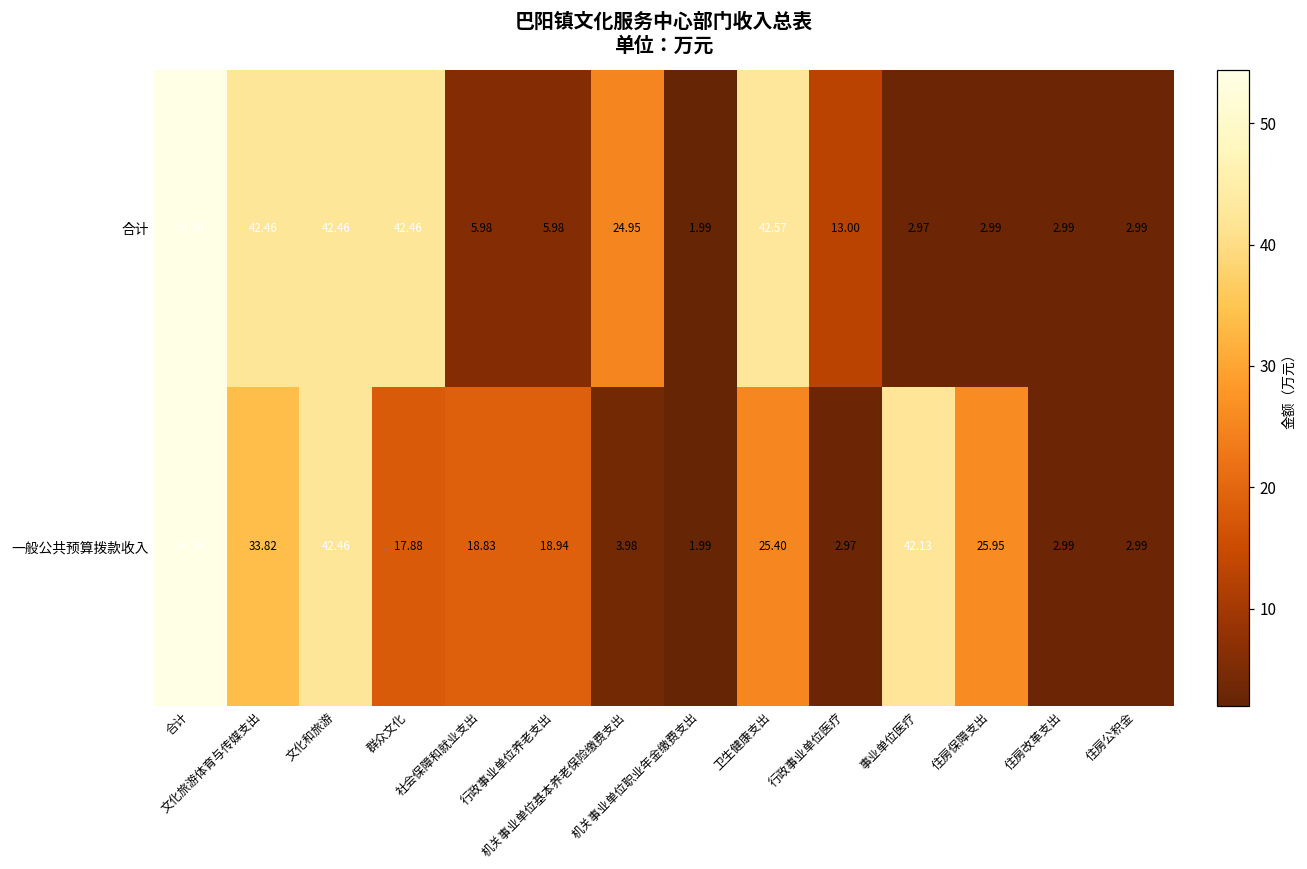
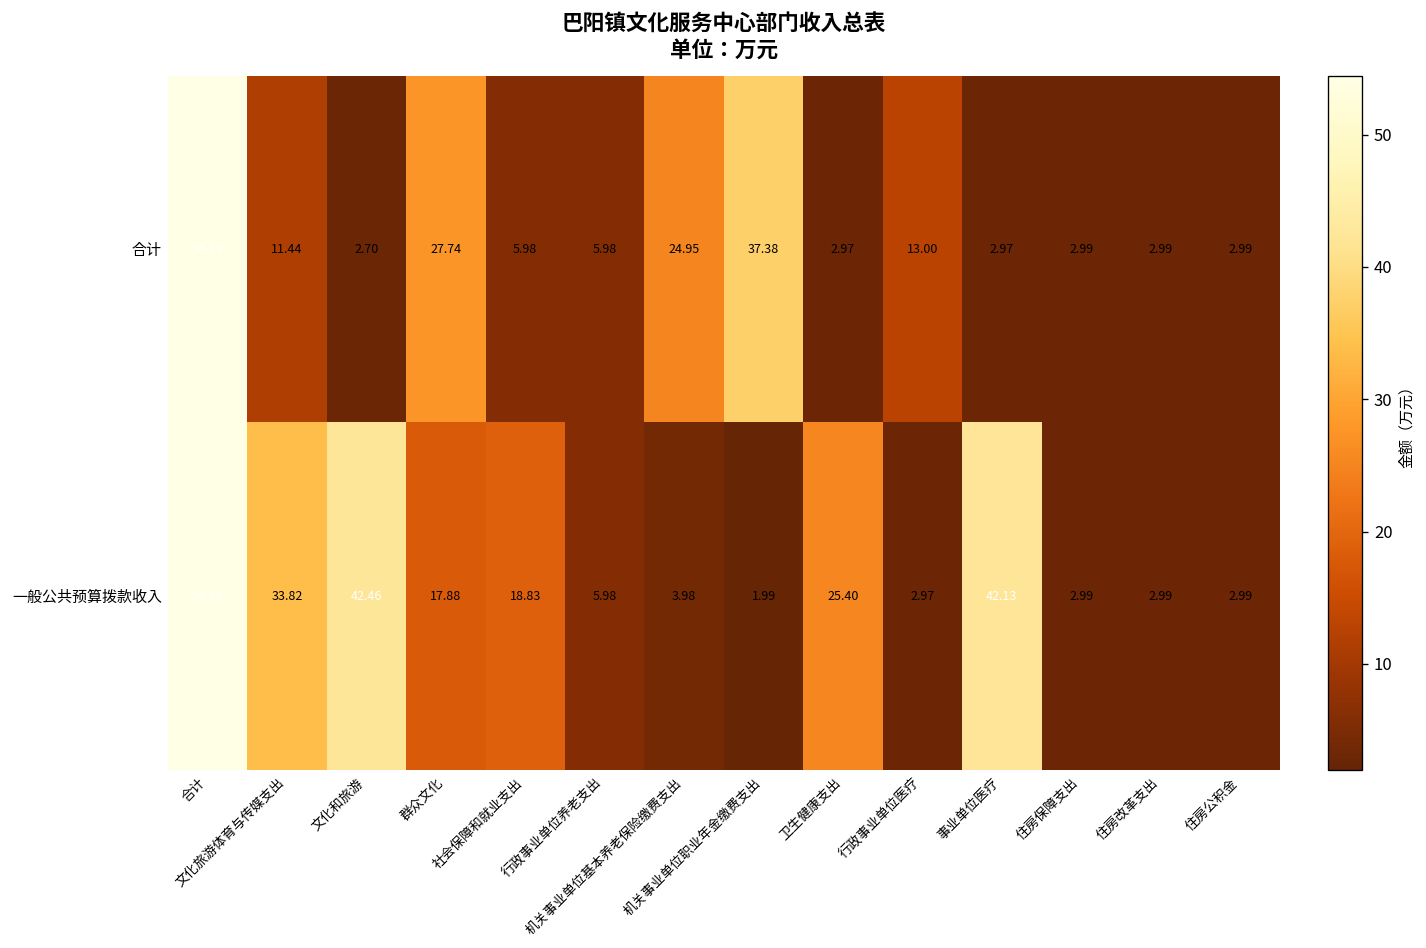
  {
    "合计": {
-     "文化旅游体育与传媒支出": 42.46,
-     "文化和旅游": 42.46,
-     "群众文化": 42.46,
+     "文化旅游体育与传媒支出": 11.44,
+     "文化和旅游": 2.70,
+     "群众文化": 27.74,
      "社会保障和就业支出": 5.98,
      "行政事业单位养老支出": 5.98,
      "机关事业单位基本养老保险缴费支出": 24.95,
-     "机关事业单位职业年金缴费支出": 1.99,
-     "卫生健康支出": 42.57,
+     "机关事业单位职业年金缴费支出": 37.38,
+     "卫生健康支出": 2.97,
      "行政事业单位医疗": 13.00,
      "事业单位医疗": 2.97,
      "住房保障支出": 2.99,
      "住房改革支出": 2.99,
      "住房公积金": 2.99
    },
    "一般公共预算拨款收入": {
      "文化旅游体育与传媒支出": 33.82,
      "文化和旅游": 42.46,
      "群众文化": 17.88,
      "社会保障和就业支出": 18.83,
-     "行政事业单位养老支出": 18.94,
+     "行政事业单位养老支出": 5.98,
      "机关事业单位基本养老保险缴费支出": 3.98,
      "机关事业单位职业年金缴费支出": 1.99,
      "卫生健康支出": 25.40,
      "行政事业单位医疗": 2.97,
      "事业单位医疗": 42.13,
-     "住房保障支出": 25.95,
+     "住房保障支出": 2.99,
      "住房改革支出": 2.99,
      "住房公积金": 2.99
    }
  }
